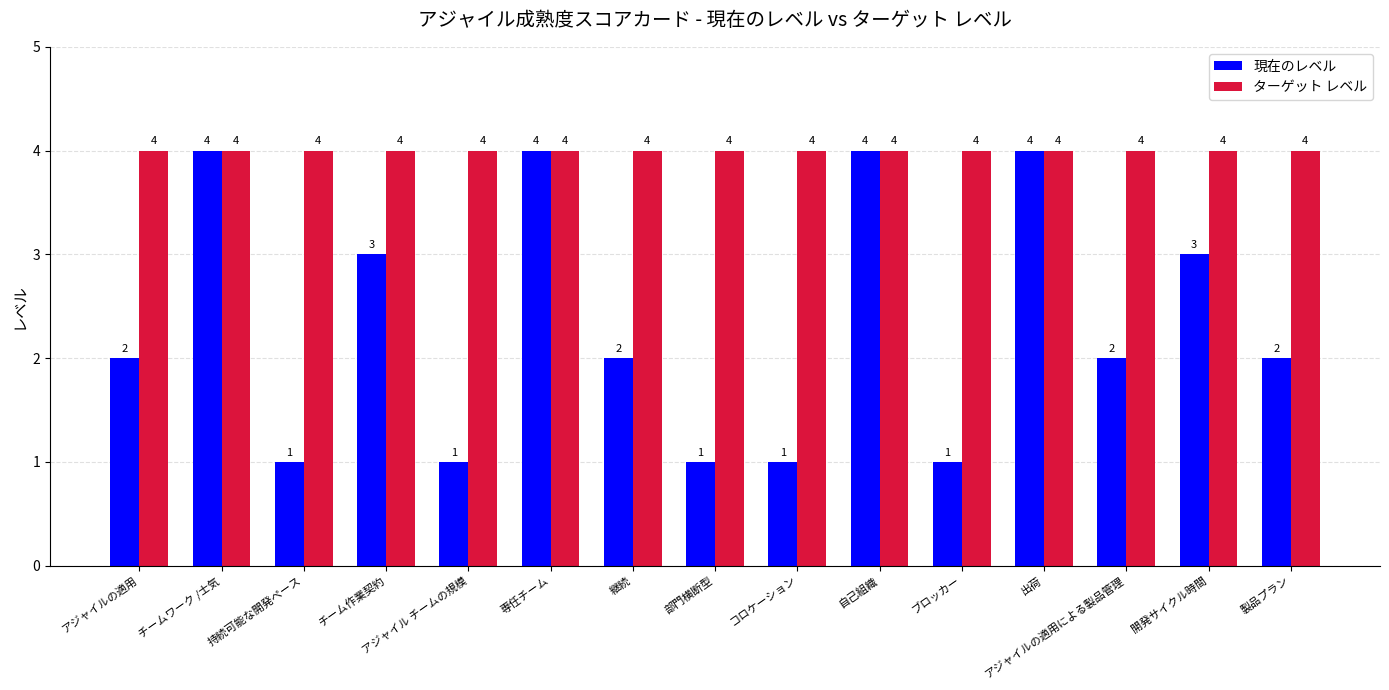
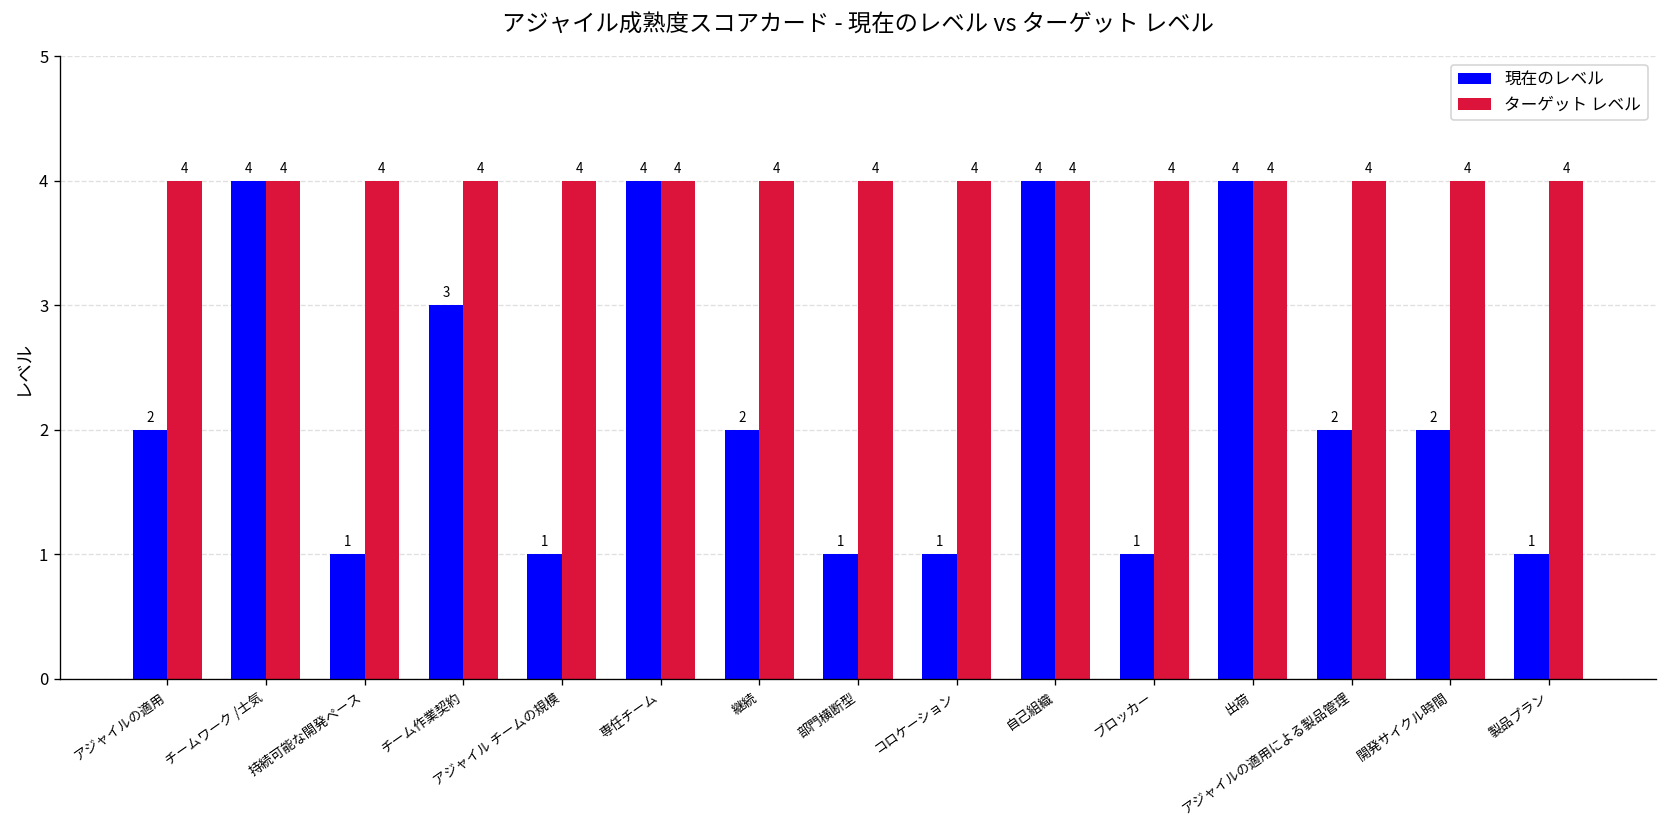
  {
    "現在のレベル": {
      "アジャイルの適用": 2,
      "チームワーク /士気": 4,
      "持続可能な開発ペース": 1,
      "チーム作業契約": 3,
      "アジャイル チームの規模": 1,
      "専任チーム": 4,
      "継続": 2,
      "部門横断型": 1,
      "コロケーション": 1,
      "自己組織": 4,
      "ブロッカー": 1,
      "出荷": 4,
      "アジャイルの適用による製品管理": 2,
-     "開発サイクル時間": 3,
-     "製品プラン": 2
+     "開発サイクル時間": 2,
+     "製品プラン": 1
    },
    "ターゲット レベル": {
      "アジャイルの適用": 4,
      "チームワーク /士気": 4,
      "持続可能な開発ペース": 4,
      "チーム作業契約": 4,
      "アジャイル チームの規模": 4,
      "専任チーム": 4,
      "継続": 4,
      "部門横断型": 4,
      "コロケーション": 4,
      "自己組織": 4,
      "ブロッカー": 4,
      "出荷": 4,
      "アジャイルの適用による製品管理": 4,
      "開発サイクル時間": 4,
      "製品プラン": 4
    }
  }
